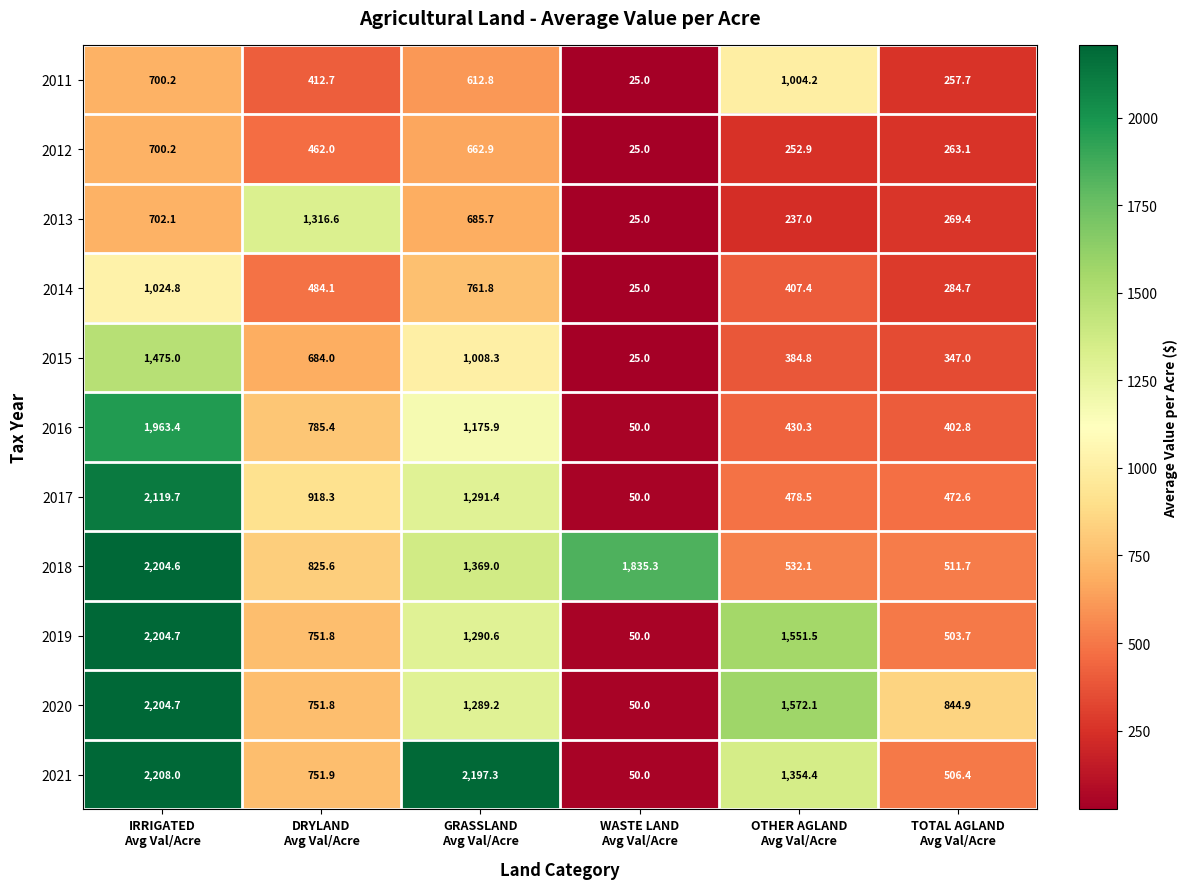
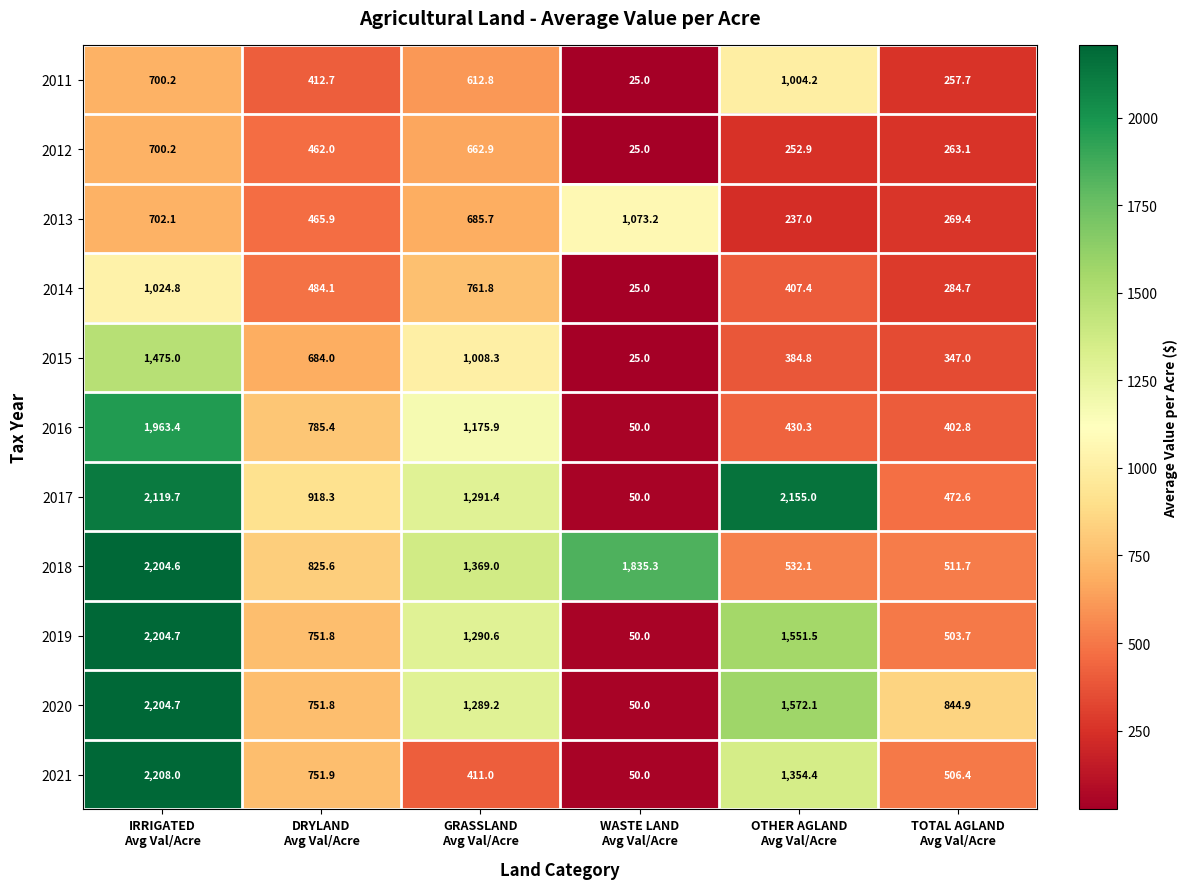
  {
    "2011": {
      "IRRIGATED Avg Val/Acre": "700.2",
      "DRYLAND Avg Val/Acre": "412.7",
      "GRASSLAND Avg Val/Acre": "612.8",
      "WASTE LAND Avg Val/Acre": "25.0",
      "OTHER AGLAND Avg Val/Acre": "1,004.2",
      "TOTAL AGLAND Avg Val/Acre": "257.7"
    },
    "2012": {
      "IRRIGATED Avg Val/Acre": "700.2",
      "DRYLAND Avg Val/Acre": "462.0",
      "GRASSLAND Avg Val/Acre": "662.9",
      "WASTE LAND Avg Val/Acre": "25.0",
      "OTHER AGLAND Avg Val/Acre": "252.9",
      "TOTAL AGLAND Avg Val/Acre": "263.1"
    },
    "2013": {
      "IRRIGATED Avg Val/Acre": "702.1",
-     "DRYLAND Avg Val/Acre": "1,316.6",
+     "DRYLAND Avg Val/Acre": "465.9",
      "GRASSLAND Avg Val/Acre": "685.7",
-     "WASTE LAND Avg Val/Acre": "25.0",
+     "WASTE LAND Avg Val/Acre": "1,073.2",
      "OTHER AGLAND Avg Val/Acre": "237.0",
      "TOTAL AGLAND Avg Val/Acre": "269.4"
    },
    "2014": {
      "IRRIGATED Avg Val/Acre": "1,024.8",
      "DRYLAND Avg Val/Acre": "484.1",
      "GRASSLAND Avg Val/Acre": "761.8",
      "WASTE LAND Avg Val/Acre": "25.0",
      "OTHER AGLAND Avg Val/Acre": "407.4",
      "TOTAL AGLAND Avg Val/Acre": "284.7"
    },
    "2015": {
      "IRRIGATED Avg Val/Acre": "1,475.0",
      "DRYLAND Avg Val/Acre": "684.0",
      "GRASSLAND Avg Val/Acre": "1,008.3",
      "WASTE LAND Avg Val/Acre": "25.0",
      "OTHER AGLAND Avg Val/Acre": "384.8",
      "TOTAL AGLAND Avg Val/Acre": "347.0"
    },
    "2016": {
      "IRRIGATED Avg Val/Acre": "1,963.4",
      "DRYLAND Avg Val/Acre": "785.4",
      "GRASSLAND Avg Val/Acre": "1,175.9",
      "WASTE LAND Avg Val/Acre": "50.0",
      "OTHER AGLAND Avg Val/Acre": "430.3",
      "TOTAL AGLAND Avg Val/Acre": "402.8"
    },
    "2017": {
      "IRRIGATED Avg Val/Acre": "2,119.7",
      "DRYLAND Avg Val/Acre": "918.3",
      "GRASSLAND Avg Val/Acre": "1,291.4",
      "WASTE LAND Avg Val/Acre": "50.0",
-     "OTHER AGLAND Avg Val/Acre": "478.5",
+     "OTHER AGLAND Avg Val/Acre": "2,155.0",
      "TOTAL AGLAND Avg Val/Acre": "472.6"
    },
    "2018": {
      "IRRIGATED Avg Val/Acre": "2,204.6",
      "DRYLAND Avg Val/Acre": "825.6",
      "GRASSLAND Avg Val/Acre": "1,369.0",
      "WASTE LAND Avg Val/Acre": "1,835.3",
      "OTHER AGLAND Avg Val/Acre": "532.1",
      "TOTAL AGLAND Avg Val/Acre": "511.7"
    },
    "2019": {
      "IRRIGATED Avg Val/Acre": "2,204.7",
      "DRYLAND Avg Val/Acre": "751.8",
      "GRASSLAND Avg Val/Acre": "1,290.6",
      "WASTE LAND Avg Val/Acre": "50.0",
      "OTHER AGLAND Avg Val/Acre": "1,551.5",
      "TOTAL AGLAND Avg Val/Acre": "503.7"
    },
    "2020": {
      "IRRIGATED Avg Val/Acre": "2,204.7",
      "DRYLAND Avg Val/Acre": "751.8",
      "GRASSLAND Avg Val/Acre": "1,289.2",
      "WASTE LAND Avg Val/Acre": "50.0",
      "OTHER AGLAND Avg Val/Acre": "1,572.1",
      "TOTAL AGLAND Avg Val/Acre": "844.9"
    },
    "2021": {
      "IRRIGATED Avg Val/Acre": "2,208.0",
      "DRYLAND Avg Val/Acre": "751.9",
-     "GRASSLAND Avg Val/Acre": "2,197.3",
+     "GRASSLAND Avg Val/Acre": "411.0",
      "WASTE LAND Avg Val/Acre": "50.0",
      "OTHER AGLAND Avg Val/Acre": "1,354.4",
      "TOTAL AGLAND Avg Val/Acre": "506.4"
    }
  }
